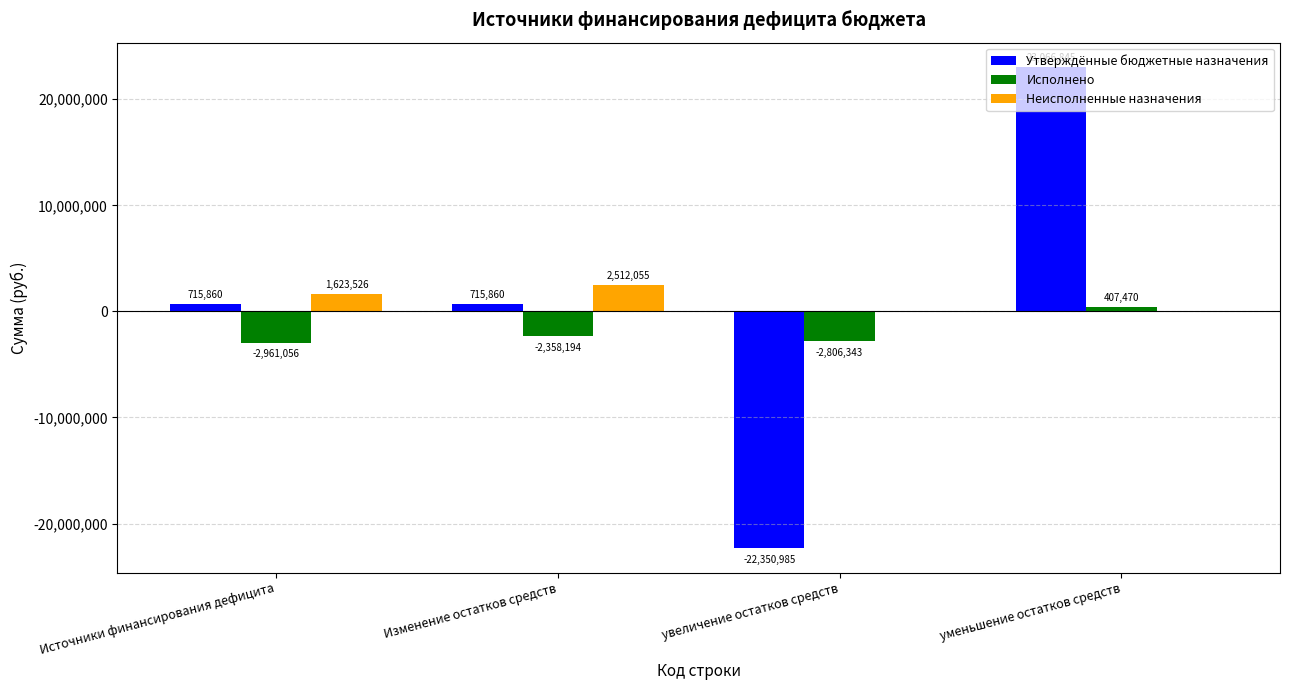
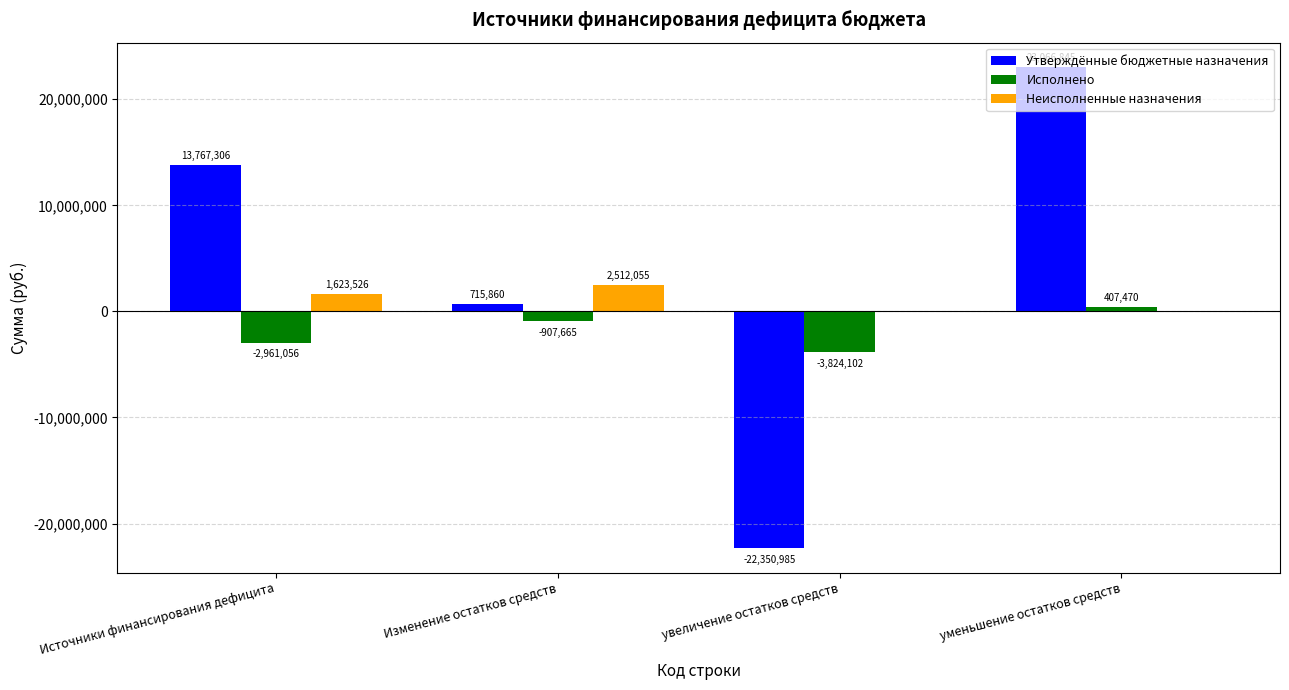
  {
    "Утверждённые бюджетные назначения": {
-     "Источники финансирования дефицита": "715,860",
+     "Источники финансирования дефицита": "13,767,306",
      "Изменение остатков средств": "715,860",
      "увеличение остатков средств": "-22,350,985"
    },
    "Исполнено": {
      "Источники финансирования дефицита": "-2,961,056",
-     "Изменение остатков средств": "-2,358,194",
-     "увеличение остатков средств": "-2,806,343",
+     "Изменение остатков средств": "-907,665",
+     "увеличение остатков средств": "-3,824,102",
      "уменьшение остатков средств": "407,470"
    },
    "Неисполненные назначения": {
      "Источники финансирования дефицита": "1,623,526",
      "Изменение остатков средств": "2,512,055"
    }
  }
